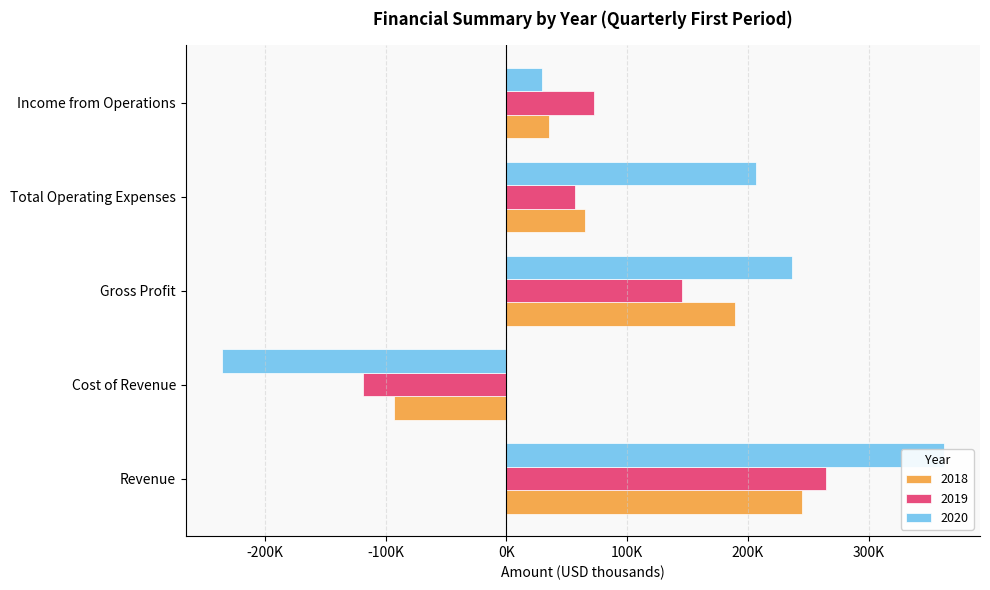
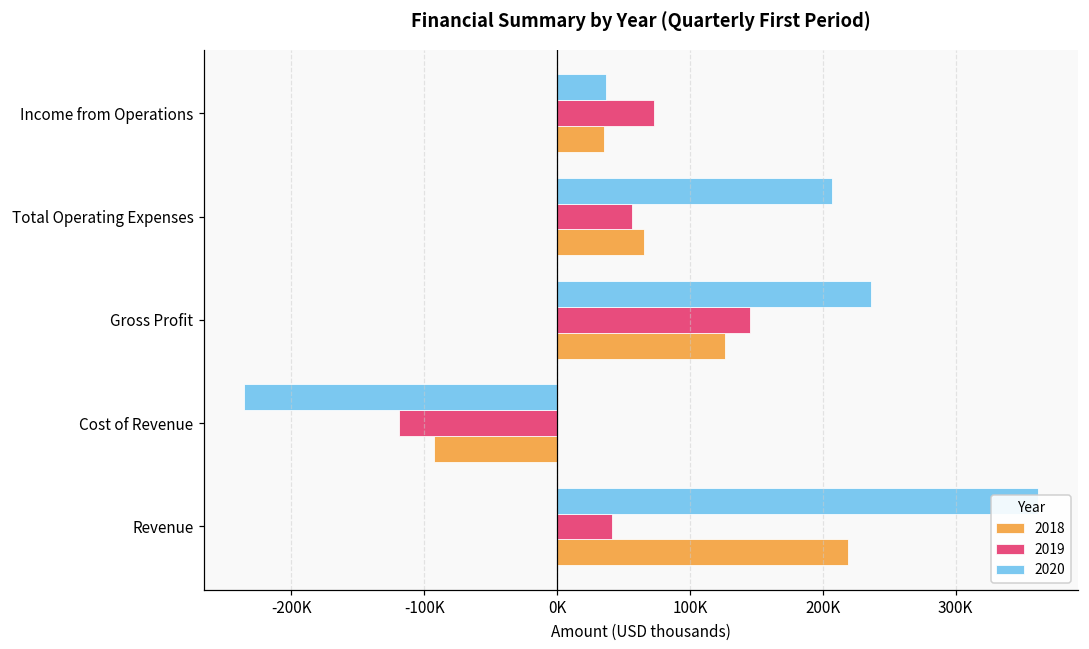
  {
    "2018": {
      "Income from Operations": 35000,
      "Total Operating Expenses": 65000,
-     "Gross Profit": 189000,
+     "Gross Profit": 127000,
      "Cost of Revenue": -93000,
-     "Revenue": 245000
+     "Revenue": 219000
    },
    "2019": {
      "Income from Operations": 73000,
      "Total Operating Expenses": 56000,
      "Gross Profit": 146000,
      "Cost of Revenue": -119000,
-     "Revenue": 264000
+     "Revenue": 41000
    },
    "2020": {
-     "Income from Operations": 29000,
+     "Income from Operations": 37000,
      "Total Operating Expenses": 207000,
      "Gross Profit": 236000,
      "Cost of Revenue": -236000
    }
  }
